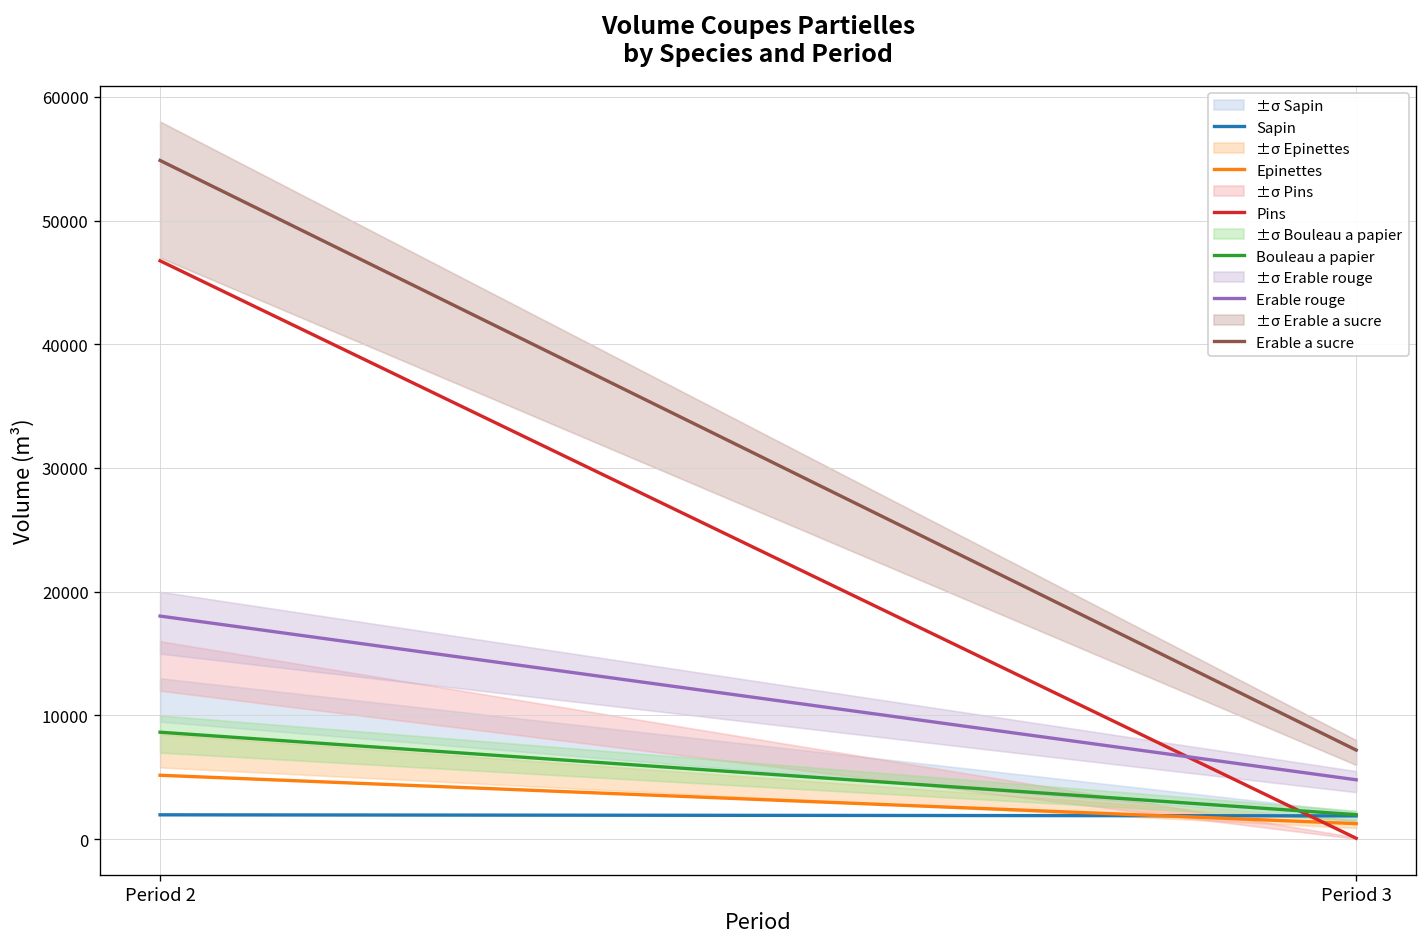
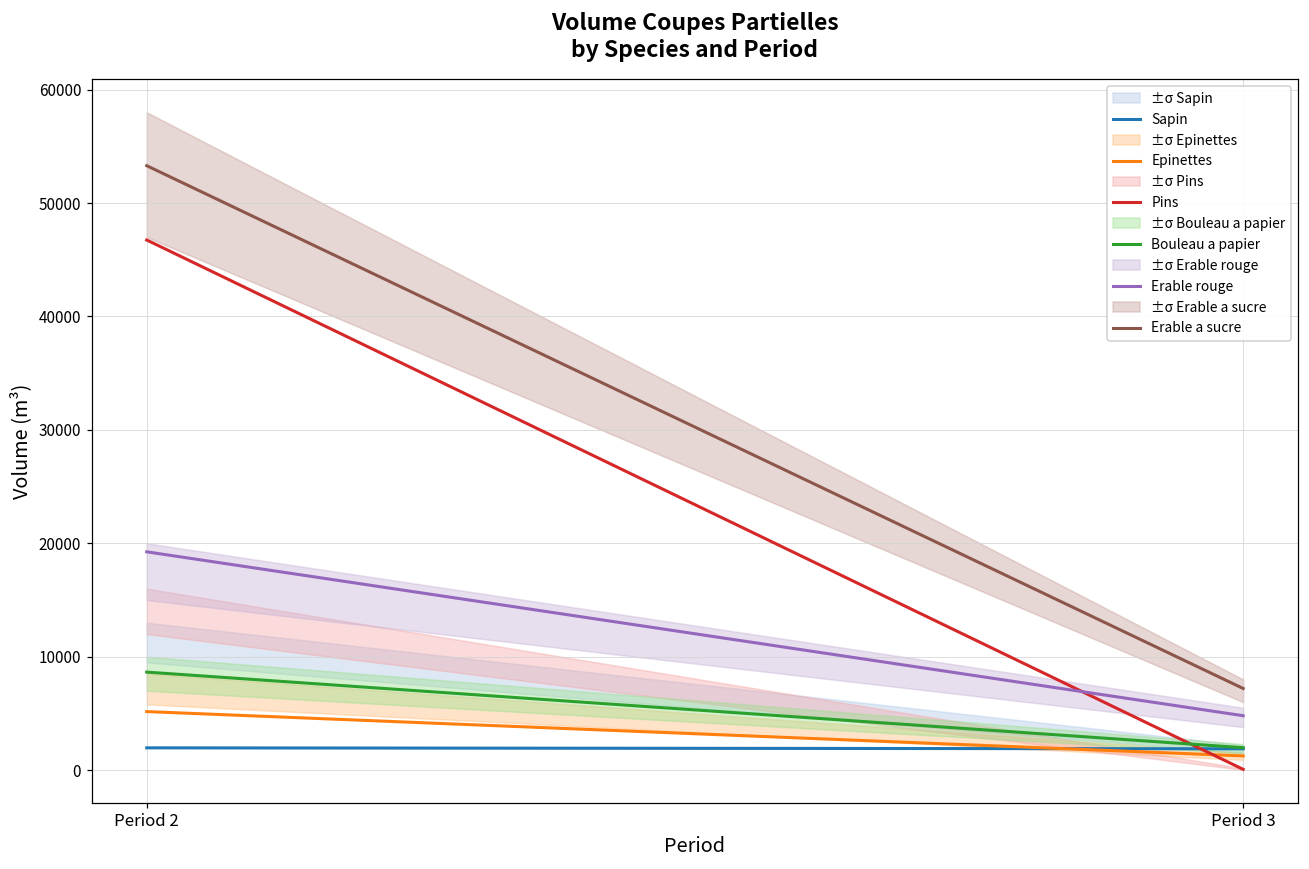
  {
    "Sapin": {
      "Period 2": 2000
    },
    "Epinettes": {
      "Period 2": 5200
    },
    "Pins": {
      "Period 2": 46700
    },
    "Erable rouge": {
-     "Period 2": 18000,
+     "Period 2": 19300,
      "Period 3": 4800
    },
    "Erable a sucre": {
-     "Period 2": 54900,
+     "Period 2": 53300,
      "Period 3": 7200
    }
  }
